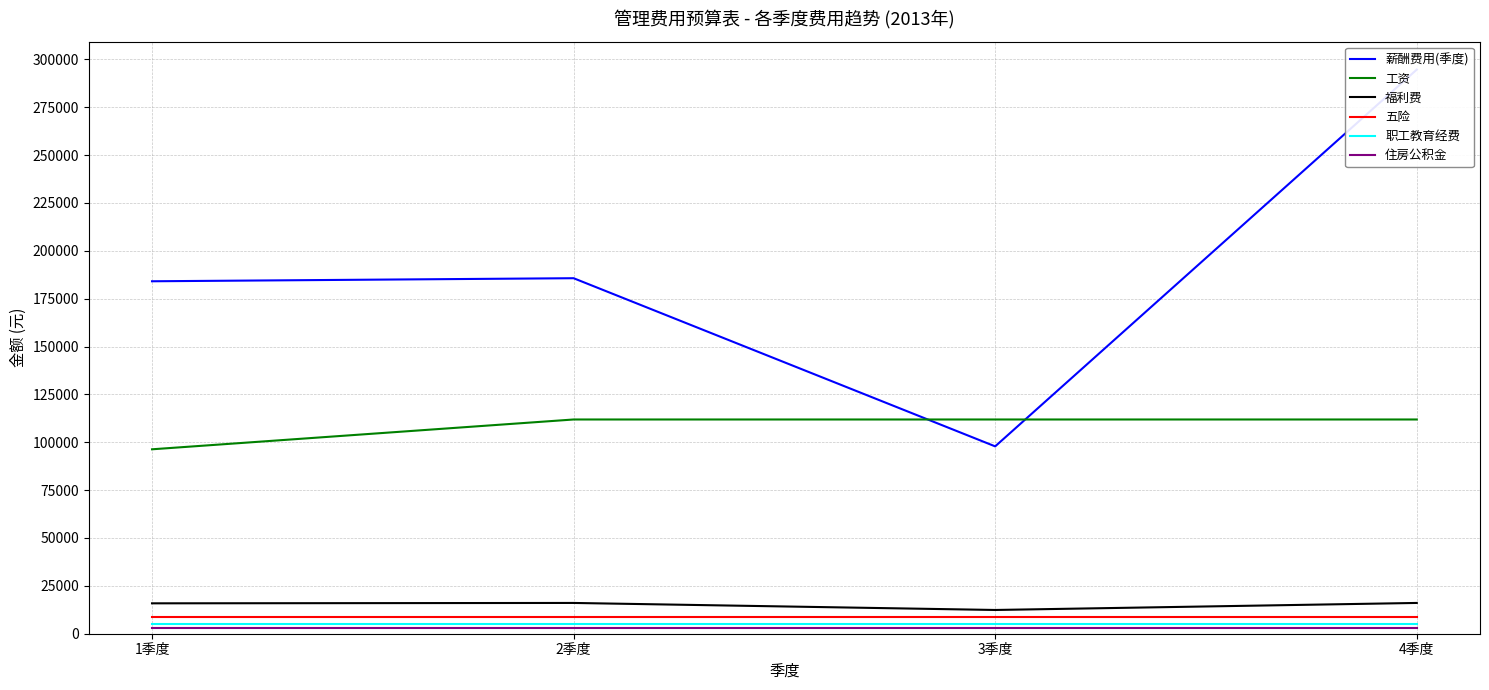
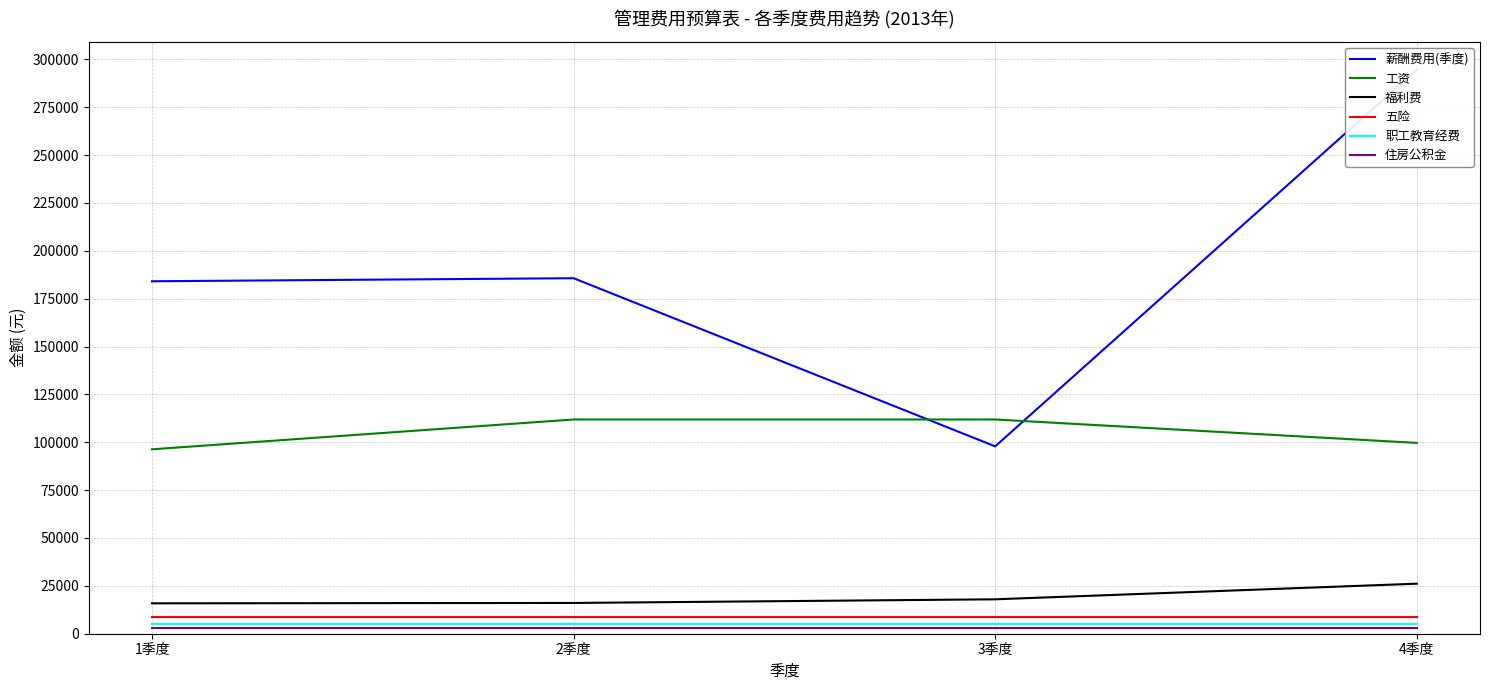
  {
    "薪酬费用(季度)": {
      "1季度": 184000,
      "2季度": 186000,
      "3季度": 98000
    },
    "工资": {
      "1季度": 96000,
      "2季度": 112000,
      "3季度": 112000,
-     "4季度": 112000
+     "4季度": 100000
    },
    "福利费": {
      "1季度": 16000,
      "2季度": 16000,
-     "3季度": 12000,
-     "4季度": 16000
+     "3季度": 18000,
+     "4季度": 26000
    },
    "五险": {
      "1季度": 9000,
      "2季度": 9000,
      "3季度": 9000,
      "4季度": 9000
    },
    "职工教育经费": {
      "1季度": 5000,
      "2季度": 5000,
      "3季度": 5000,
      "4季度": 5000
    },
    "住房公积金": {
      "1季度": 3000,
      "2季度": 3000,
      "3季度": 3000,
      "4季度": 3000
    }
  }
